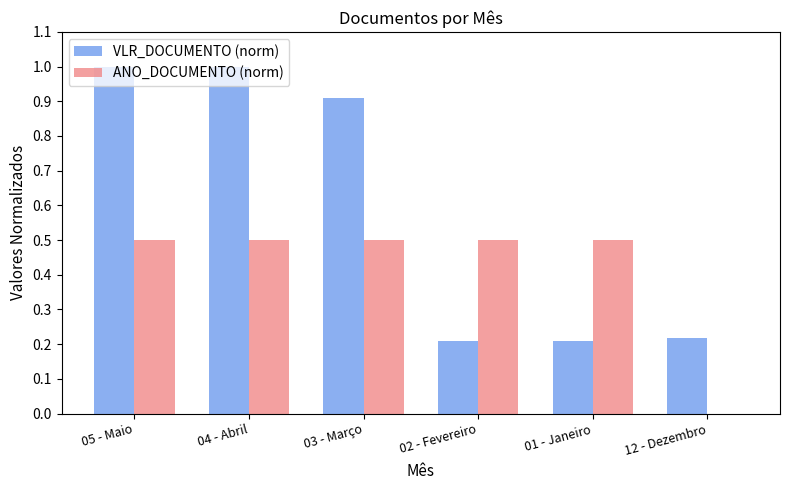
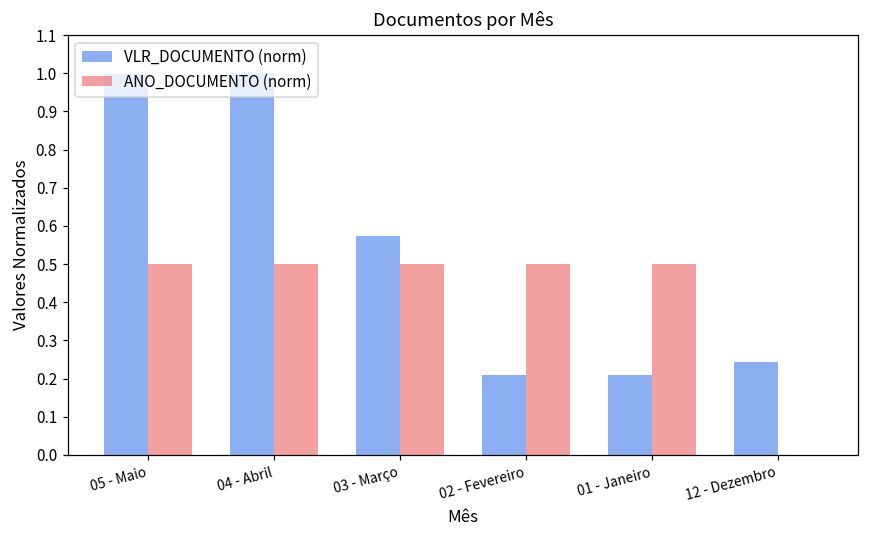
  {
    "VLR_DOCUMENTO (norm)": {
-     "03 - Março": 0.91,
+     "03 - Março": 0.57,
      "02 - Fevereiro": 0.21,
      "01 - Janeiro": 0.21,
-     "12 - Dezembro": 0.22
+     "12 - Dezembro": 0.24
    },
    "ANO_DOCUMENTO (norm)": {
      "05 - Maio": 0.50,
      "04 - Abril": 0.50,
      "03 - Março": 0.50,
      "02 - Fevereiro": 0.50,
      "01 - Janeiro": 0.50,
      "12 - Dezembro": 0.00
    }
  }
